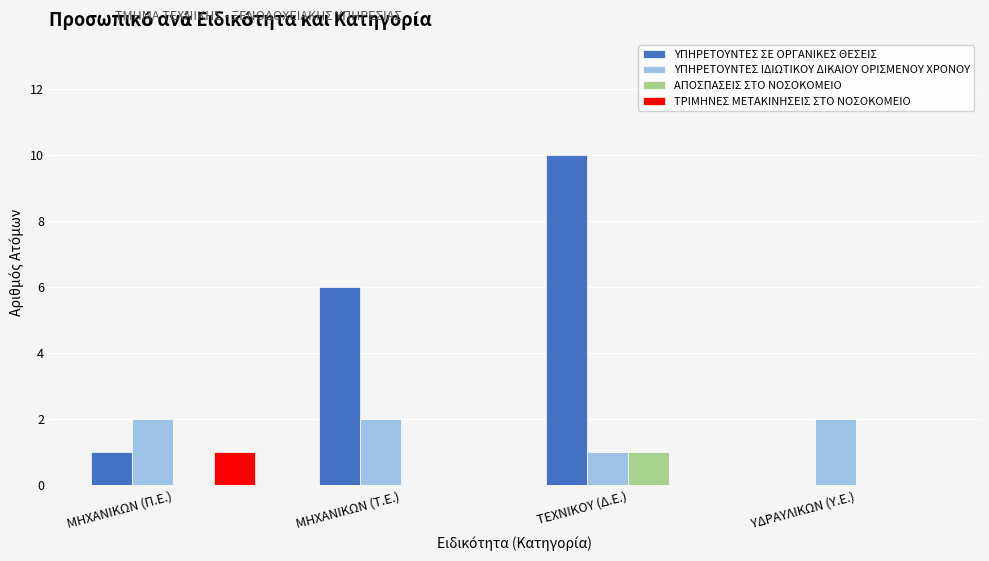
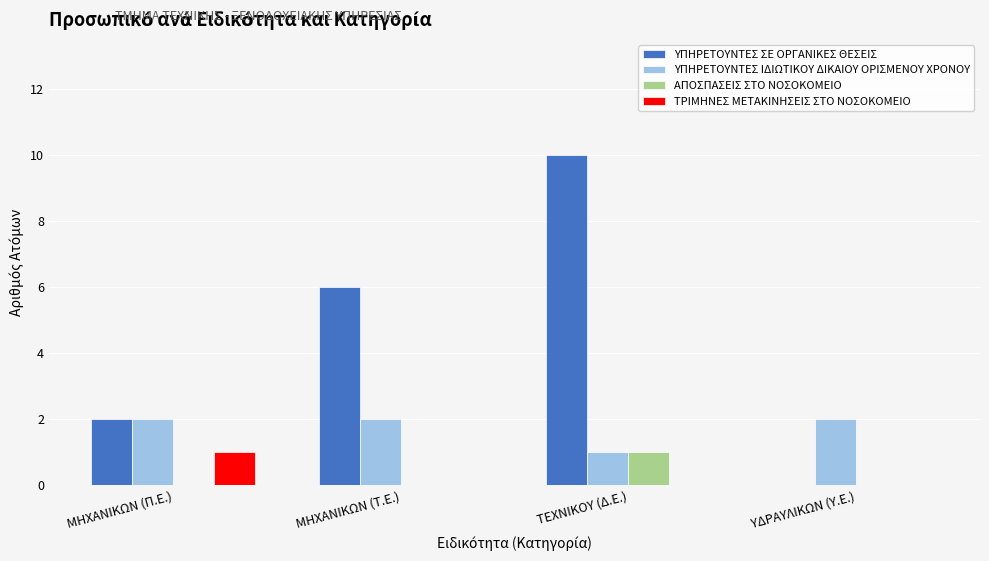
  {
    "ΥΠΗΡΕΤΟΥΝΤΕΣ ΣΕ ΟΡΓΑΝΙΚΕΣ ΘΕΣΕΙΣ": {
-     "ΜΗΧΑΝΙΚΩΝ (Π.Ε.)": 1,
+     "ΜΗΧΑΝΙΚΩΝ (Π.Ε.)": 2,
      "ΜΗΧΑΝΙΚΩΝ (Τ.Ε.)": 6,
      "ΤΕΧΝΙΚΟΥ (Δ.Ε.)": 10,
      "ΥΔΡΑΥΛΙΚΩΝ (Υ.Ε.)": 0
    },
    "ΥΠΗΡΕΤΟΥΝΤΕΣ ΙΔΙΩΤΙΚΟΥ ΔΙΚΑΙΟΥ ΟΡΙΣΜΕΝΟΥ ΧΡΟΝΟΥ": {
      "ΜΗΧΑΝΙΚΩΝ (Π.Ε.)": 2,
      "ΜΗΧΑΝΙΚΩΝ (Τ.Ε.)": 2,
      "ΤΕΧΝΙΚΟΥ (Δ.Ε.)": 1,
      "ΥΔΡΑΥΛΙΚΩΝ (Υ.Ε.)": 2
    },
    "ΑΠΟΣΠΑΣΕΙΣ ΣΤΟ ΝΟΣΟΚΟΜΕΙΟ": {
      "ΜΗΧΑΝΙΚΩΝ (Π.Ε.)": 0,
      "ΜΗΧΑΝΙΚΩΝ (Τ.Ε.)": 0,
      "ΤΕΧΝΙΚΟΥ (Δ.Ε.)": 1,
      "ΥΔΡΑΥΛΙΚΩΝ (Υ.Ε.)": 0
    },
    "ΤΡΙΜΗΝΕΣ ΜΕΤΑΚΙΝΗΣΕΙΣ ΣΤΟ ΝΟΣΟΚΟΜΕΙΟ": {
      "ΜΗΧΑΝΙΚΩΝ (Π.Ε.)": 1,
      "ΜΗΧΑΝΙΚΩΝ (Τ.Ε.)": 0,
      "ΤΕΧΝΙΚΟΥ (Δ.Ε.)": 0,
      "ΥΔΡΑΥΛΙΚΩΝ (Υ.Ε.)": 0
    }
  }
